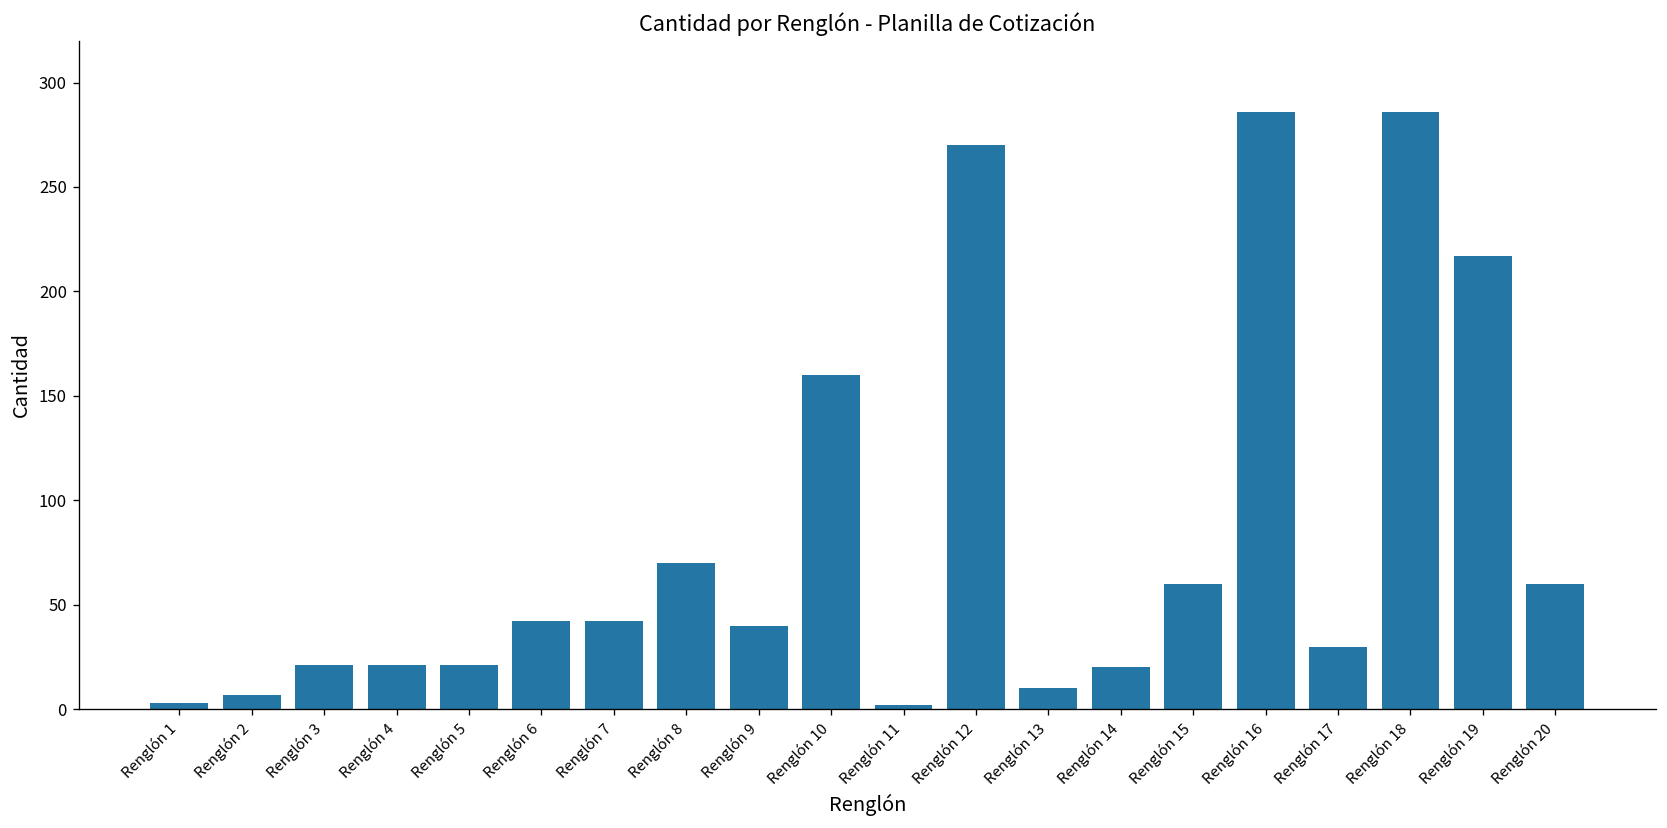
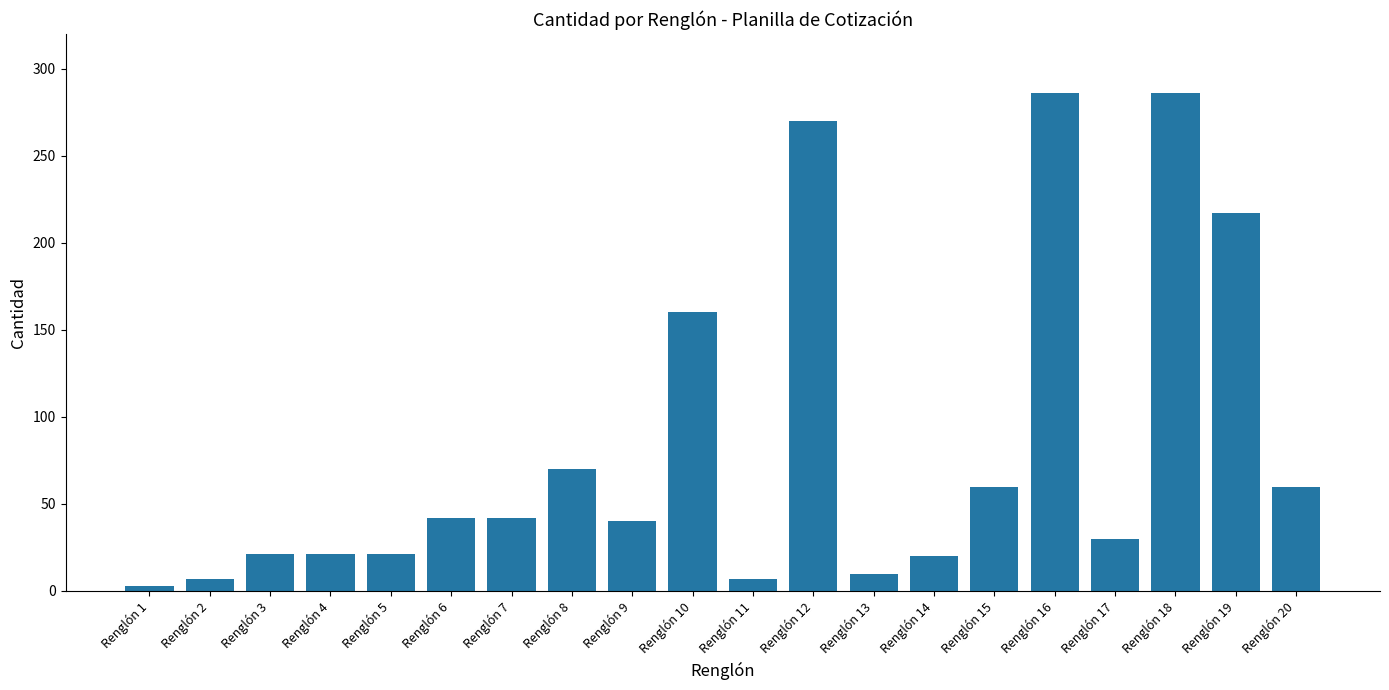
  {
    "Renglón 1": 3,
    "Renglón 2": 7,
    "Renglón 3": 21,
    "Renglón 4": 21,
    "Renglón 5": 21,
    "Renglón 6": 42,
    "Renglón 7": 42,
    "Renglón 8": 70,
    "Renglón 9": 40,
    "Renglón 10": 160,
-   "Renglón 11": 2,
+   "Renglón 11": 7,
    "Renglón 12": 270,
    "Renglón 13": 10,
    "Renglón 14": 20,
    "Renglón 15": 60,
    "Renglón 16": 286,
    "Renglón 17": 30,
    "Renglón 18": 286,
    "Renglón 19": 217,
    "Renglón 20": 60
  }
